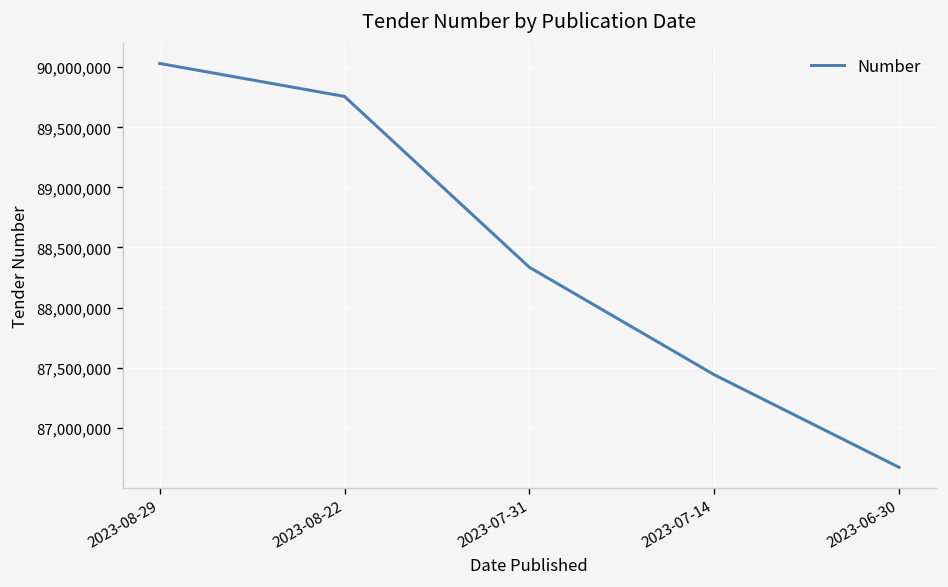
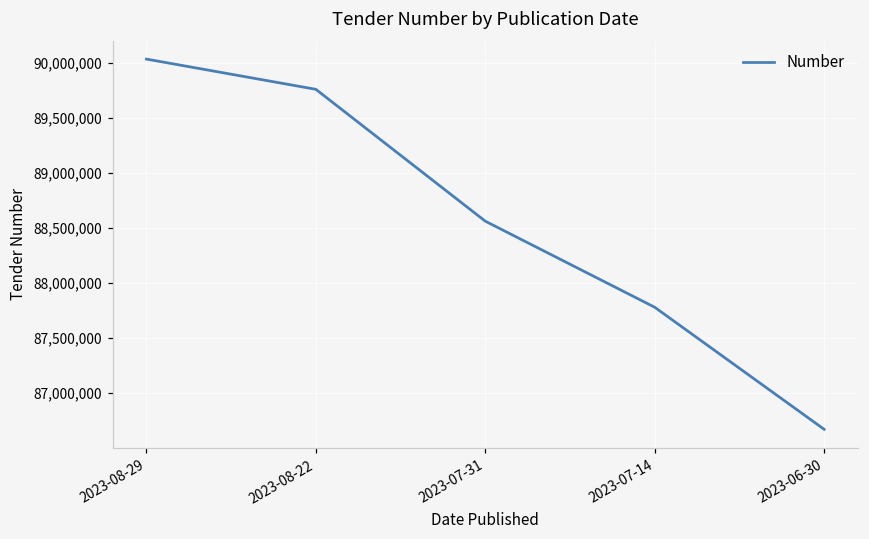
  {
    "2023-08-29": "90,030,000",
    "2023-08-22": "89,760,000",
-   "2023-07-31": "88,330,000",
-   "2023-07-14": "87,440,000",
+   "2023-07-31": "88,560,000",
+   "2023-07-14": "87,780,000",
    "2023-06-30": "86,670,000"
  }
